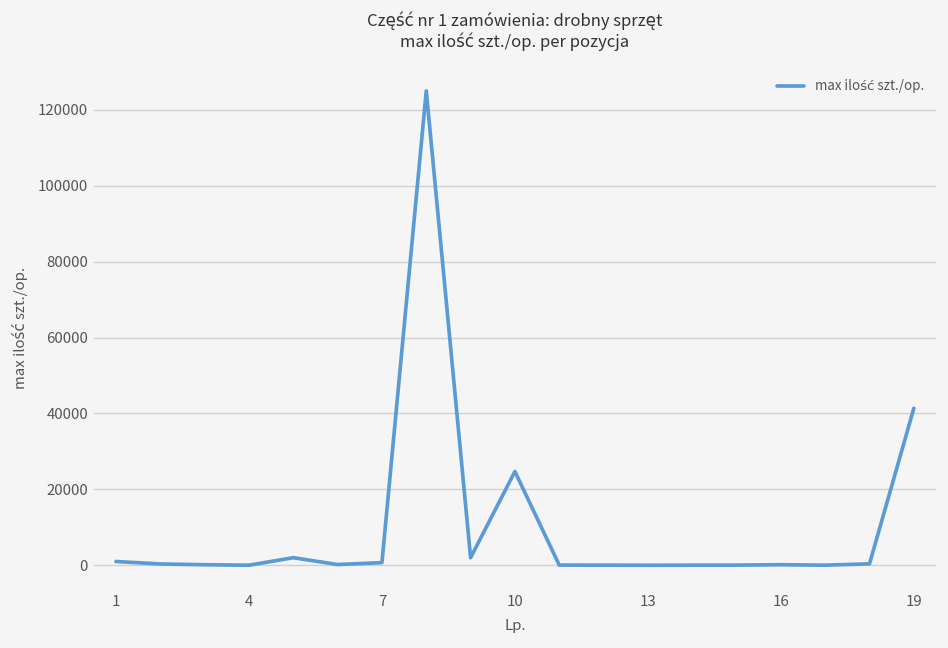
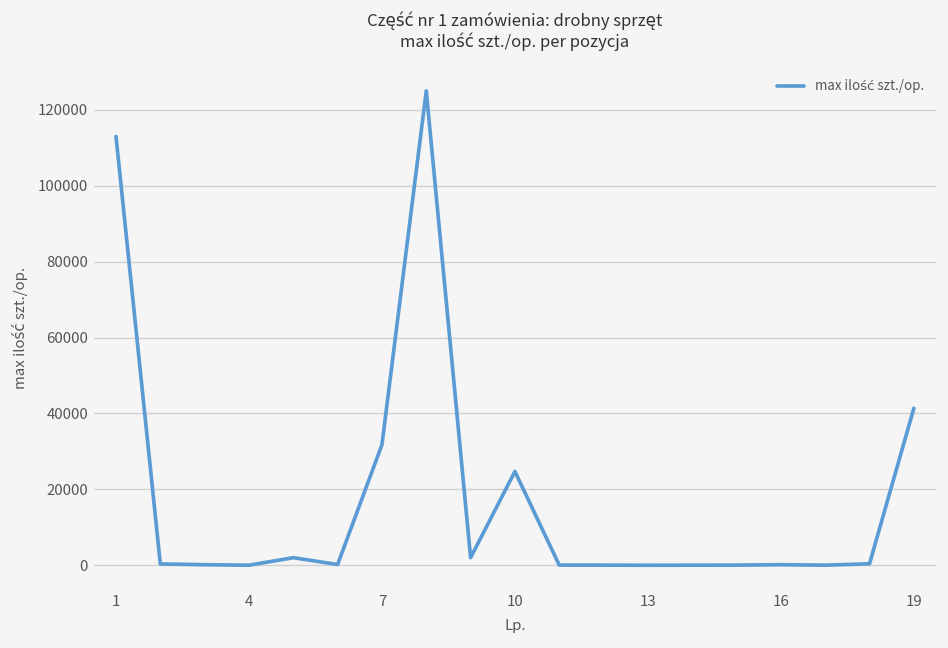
  {
-   "1": 1000,
+   "1": 113000,
    "4": 0,
-   "7": 1000,
+   "7": 32000,
    "10": 25000,
    "13": 0,
    "16": 0,
    "19": 41000
  }
